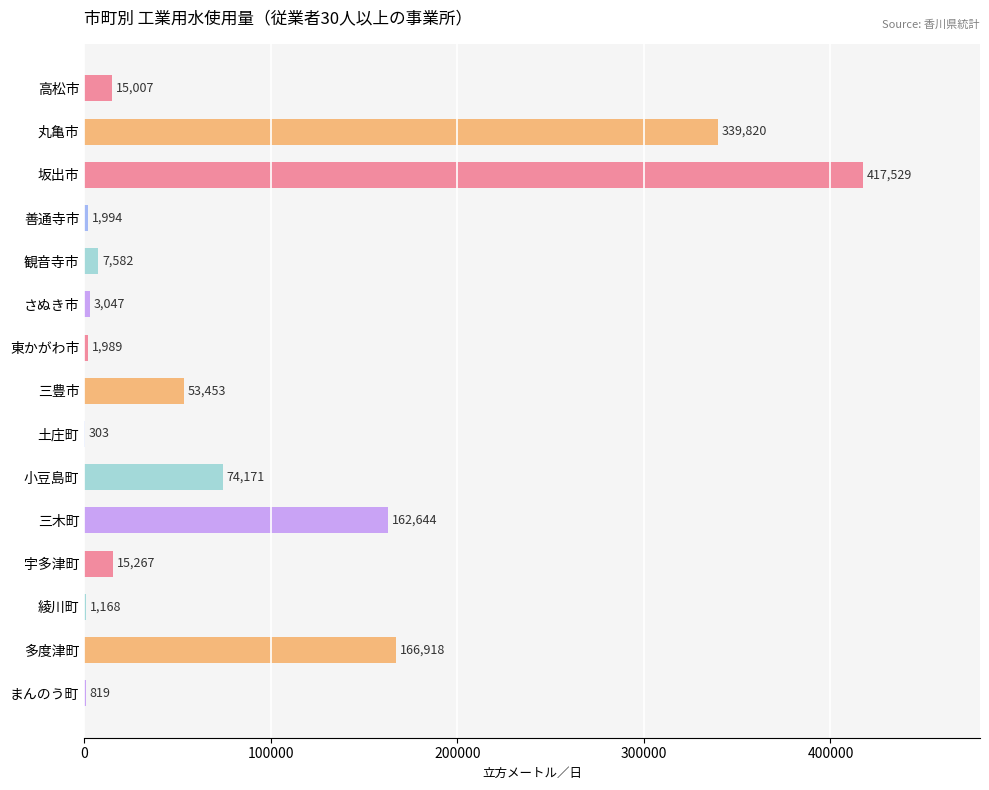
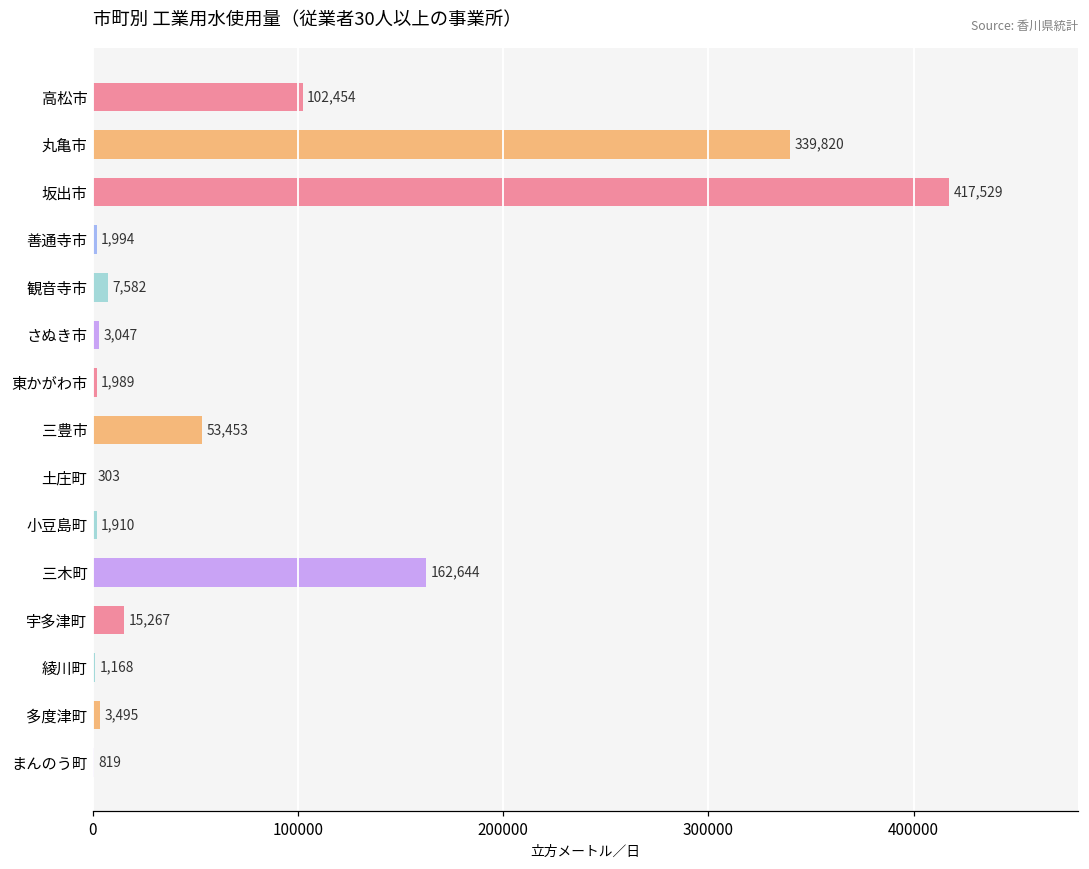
  {
-   "高松市": "15,007",
+   "高松市": "102,454",
    "丸亀市": "339,820",
    "坂出市": "417,529",
    "善通寺市": "1,994",
    "観音寺市": "7,582",
    "さぬき市": "3,047",
    "東かがわ市": "1,989",
    "三豊市": "53,453",
    "土庄町": "303",
-   "小豆島町": "74,171",
+   "小豆島町": "1,910",
    "三木町": "162,644",
    "宇多津町": "15,267",
    "綾川町": "1,168",
-   "多度津町": "166,918",
+   "多度津町": "3,495",
    "まんのう町": "819"
  }
